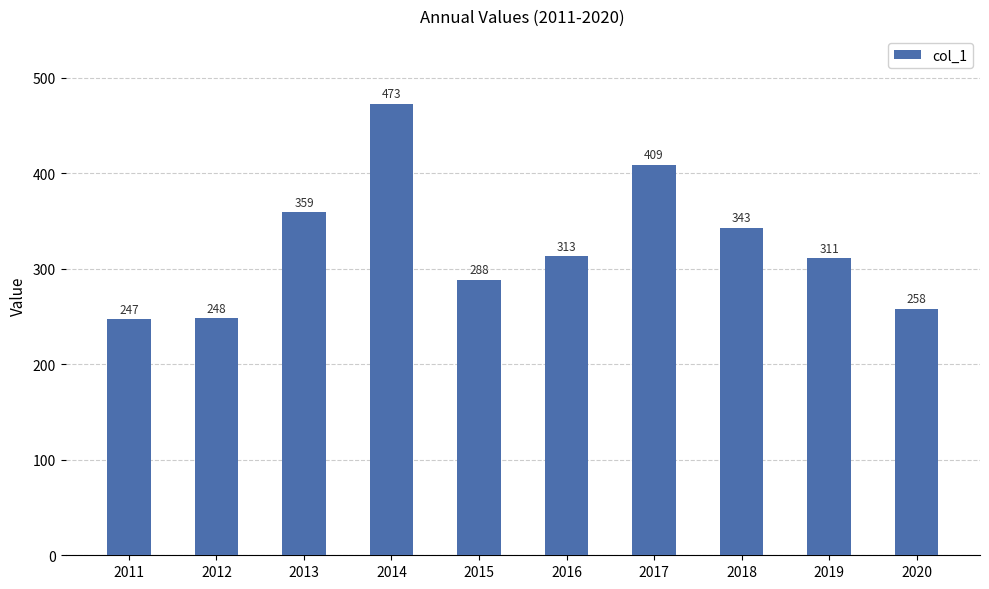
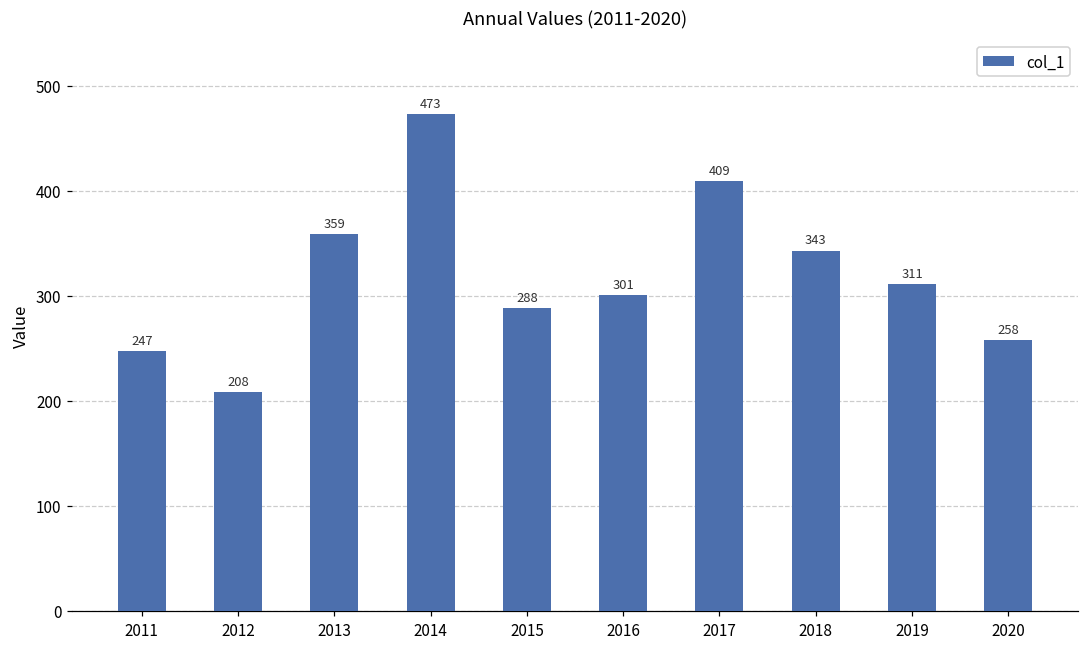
  {
    "2011": 247,
-   "2012": 248,
+   "2012": 208,
    "2013": 359,
    "2014": 473,
    "2015": 288,
-   "2016": 313,
+   "2016": 301,
    "2017": 409,
    "2018": 343,
    "2019": 311,
    "2020": 258
  }
